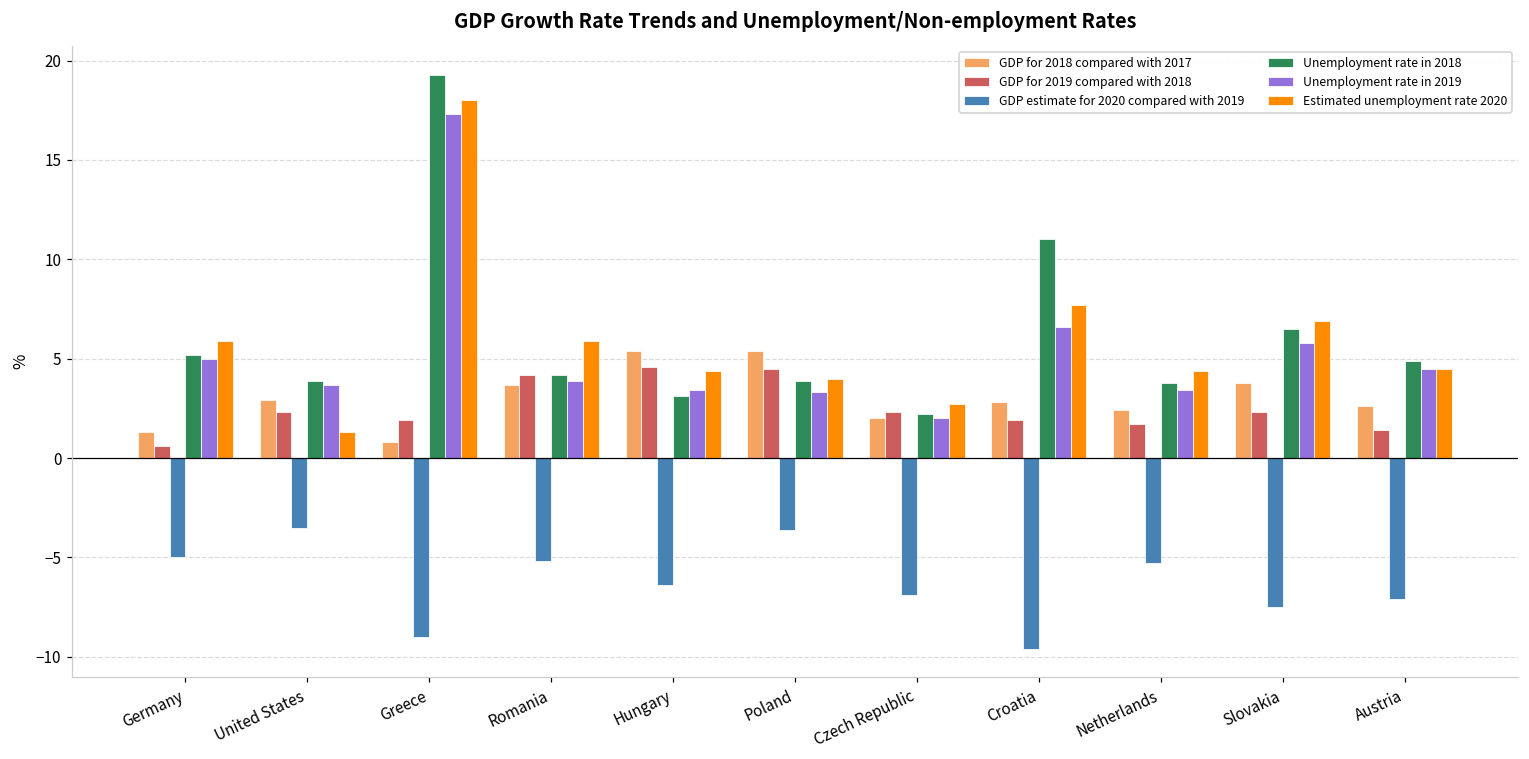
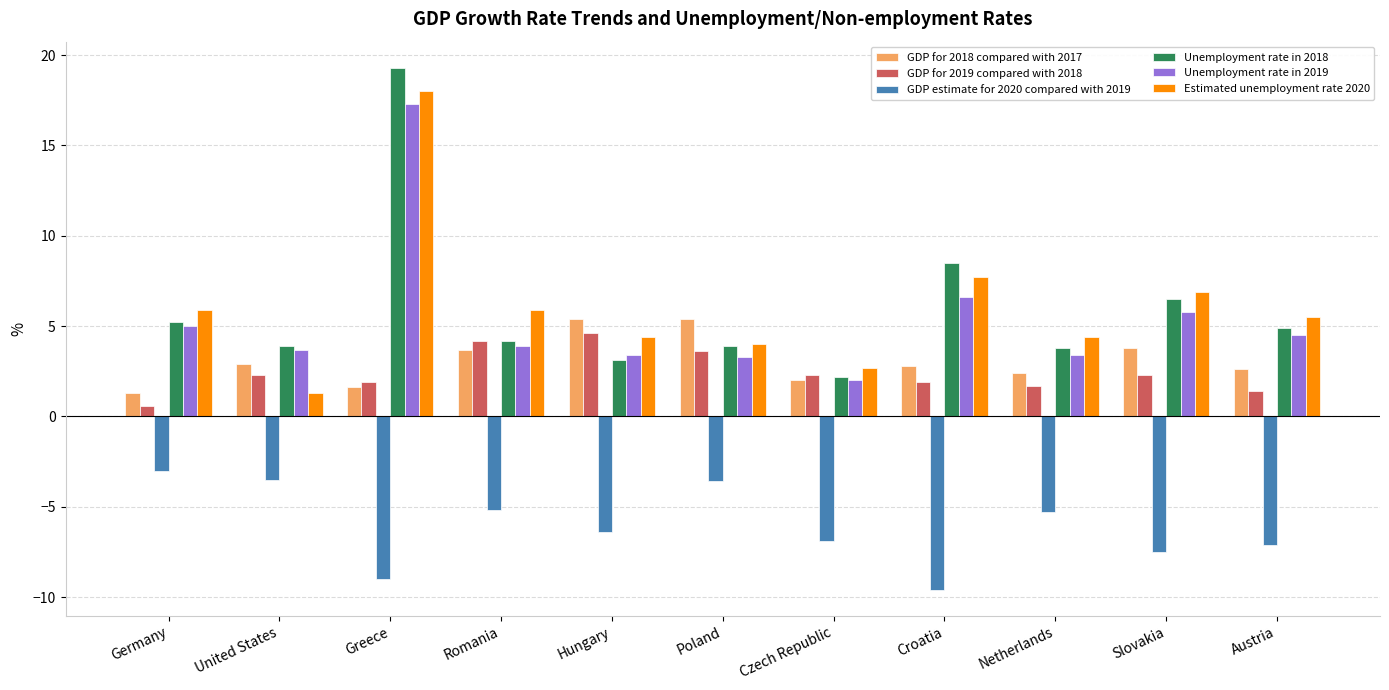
  {
    "GDP for 2018 compared with 2017": {
      "Germany": 1.3,
      "United States": 2.9,
-     "Greece": 0.8,
+     "Greece": 1.6,
      "Romania": 3.7,
      "Hungary": 5.4,
      "Poland": 5.4,
      "Czech Republic": 2.0,
      "Croatia": 2.8,
      "Netherlands": 2.4,
      "Slovakia": 3.8,
      "Austria": 2.6
    },
    "GDP for 2019 compared with 2018": {
      "Germany": 0.6,
      "United States": 2.3,
      "Greece": 1.9,
      "Romania": 4.2,
      "Hungary": 4.6,
-     "Poland": 4.5,
+     "Poland": 3.6,
      "Czech Republic": 2.3,
      "Croatia": 1.9,
      "Netherlands": 1.7,
      "Slovakia": 2.3,
      "Austria": 1.4
    },
    "GDP estimate for 2020 compared with 2019": {
-     "Germany": -5,
+     "Germany": -3,
      "United States": -3.5,
      "Greece": -9,
      "Romania": -5.2,
      "Hungary": -6.4,
      "Poland": -3.6,
      "Czech Republic": -7,
      "Croatia": -9.6,
      "Netherlands": -5.3,
      "Slovakia": -7.5,
      "Austria": -7
    },
    "Unemployment rate in 2018": {
      "Germany": 5.2,
      "United States": 3.9,
      "Greece": 19.3,
      "Romania": 4.2,
      "Hungary": 3.1,
      "Poland": 3.9,
      "Czech Republic": 2.2,
-     "Croatia": 11.0,
+     "Croatia": 8.5,
      "Netherlands": 3.8,
      "Slovakia": 6.5,
      "Austria": 4.9
    },
    "Unemployment rate in 2019": {
      "Germany": 5.0,
      "United States": 3.7,
      "Greece": 17.3,
      "Romania": 3.9,
      "Hungary": 3.4,
      "Poland": 3.3,
      "Czech Republic": 2.0,
      "Croatia": 6.6,
      "Netherlands": 3.4,
      "Slovakia": 5.8,
      "Austria": 4.5
    },
    "Estimated unemployment rate 2020": {
      "Germany": 5.9,
      "United States": 1.3,
      "Greece": 18.0,
      "Romania": 5.9,
      "Hungary": 4.4,
      "Poland": 4.0,
      "Czech Republic": 2.7,
      "Croatia": 7.7,
      "Netherlands": 4.4,
      "Slovakia": 6.9,
-     "Austria": 4.5
+     "Austria": 5.5
    }
  }
